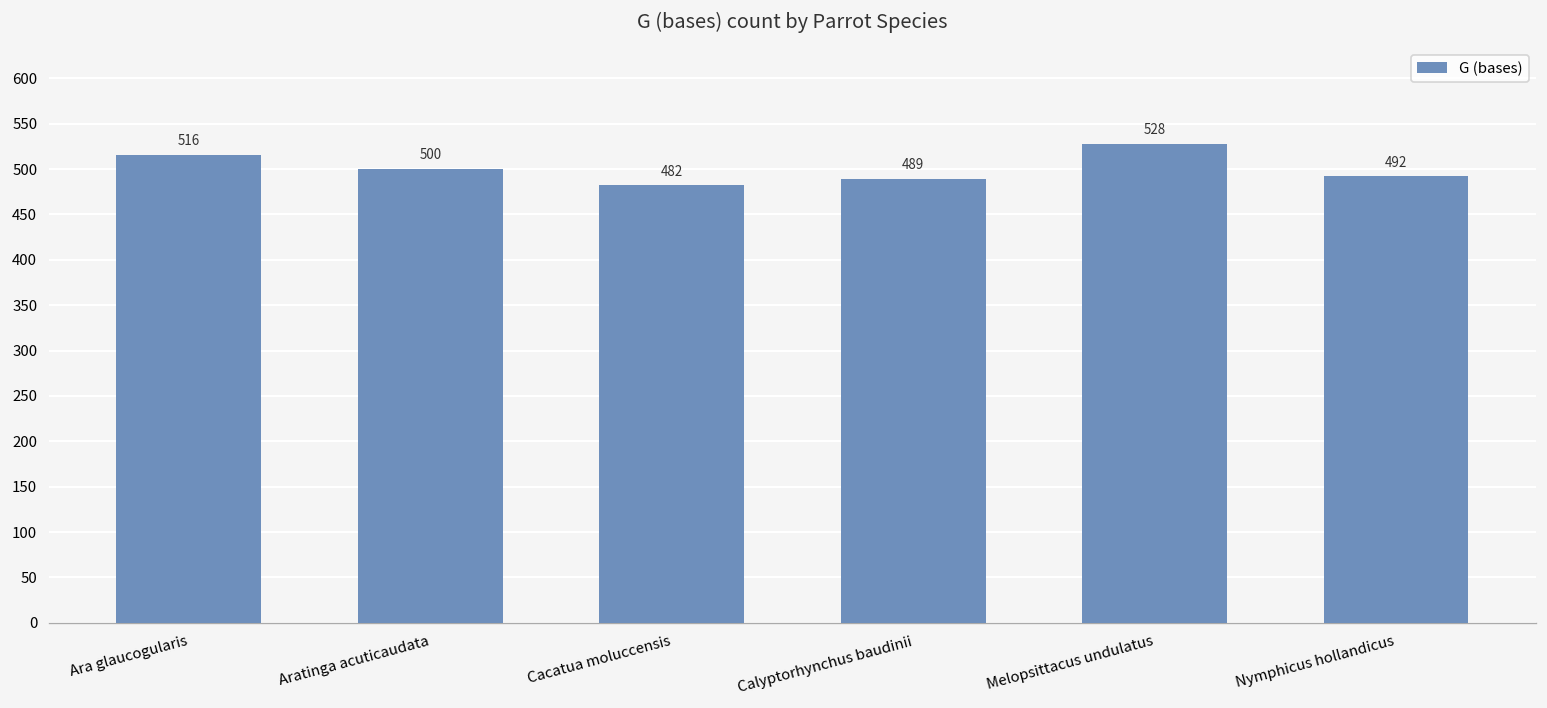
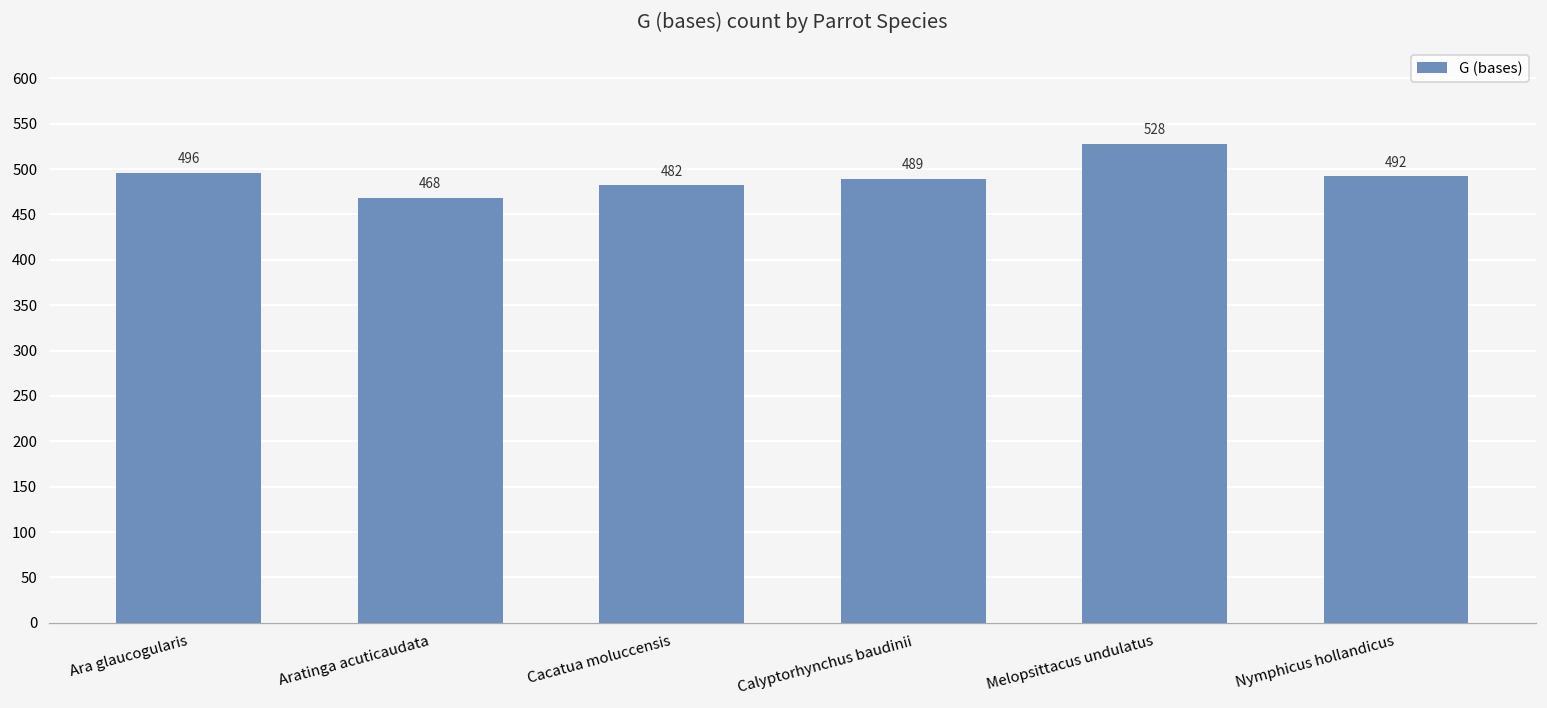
  {
-   "Ara glaucogularis": 516,
-   "Aratinga acuticaudata": 500,
+   "Ara glaucogularis": 496,
+   "Aratinga acuticaudata": 468,
    "Cacatua moluccensis": 482,
    "Calyptorhynchus baudinii": 489,
    "Melopsittacus undulatus": 528,
    "Nymphicus hollandicus": 492
  }
